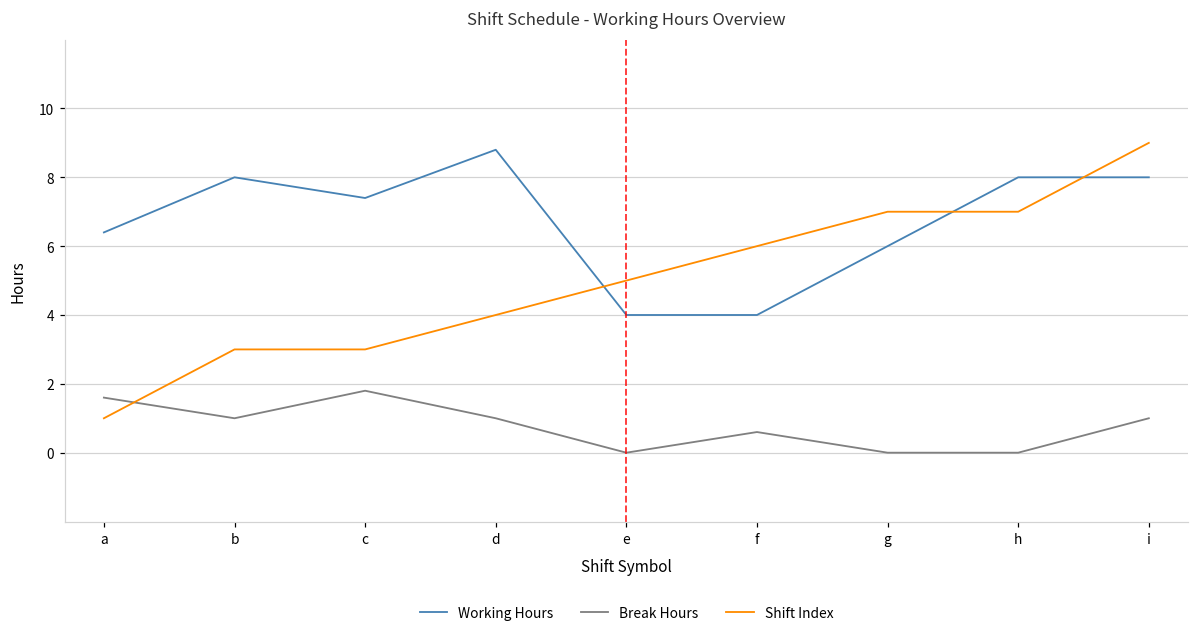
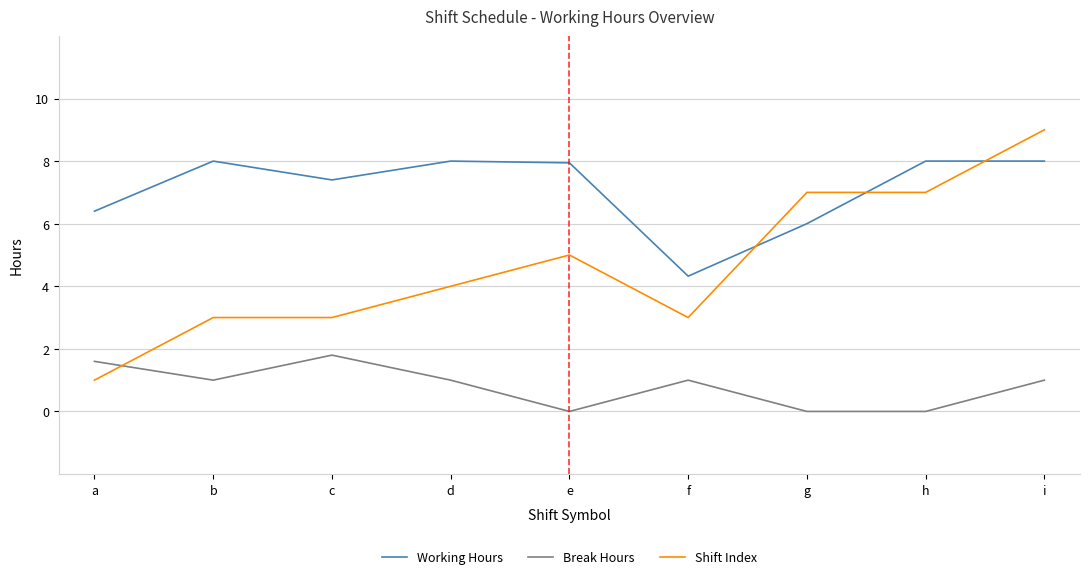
  {
    "Working Hours": {
      "a": 6.4,
      "b": 8.0,
      "c": 7.4,
-     "d": 8.8,
-     "e": 4.0,
-     "f": 4.0,
+     "d": 8.0,
+     "e": 7.9,
+     "f": 4.3,
      "g": 6.0,
      "h": 8.0,
      "i": 8.0
    },
    "Break Hours": {
      "a": 1.6,
      "b": 1.0,
      "c": 1.8,
      "d": 1.0,
      "e": 0.0,
-     "f": 0.6,
+     "f": 1.0,
      "g": 0.0,
      "h": 0.0,
      "i": 1.0
    },
    "Shift Index": {
      "a": 1,
      "b": 3,
      "c": 3,
      "d": 4,
      "e": 5,
-     "f": 6,
+     "f": 3,
      "g": 7,
      "h": 7,
      "i": 9
    }
  }
